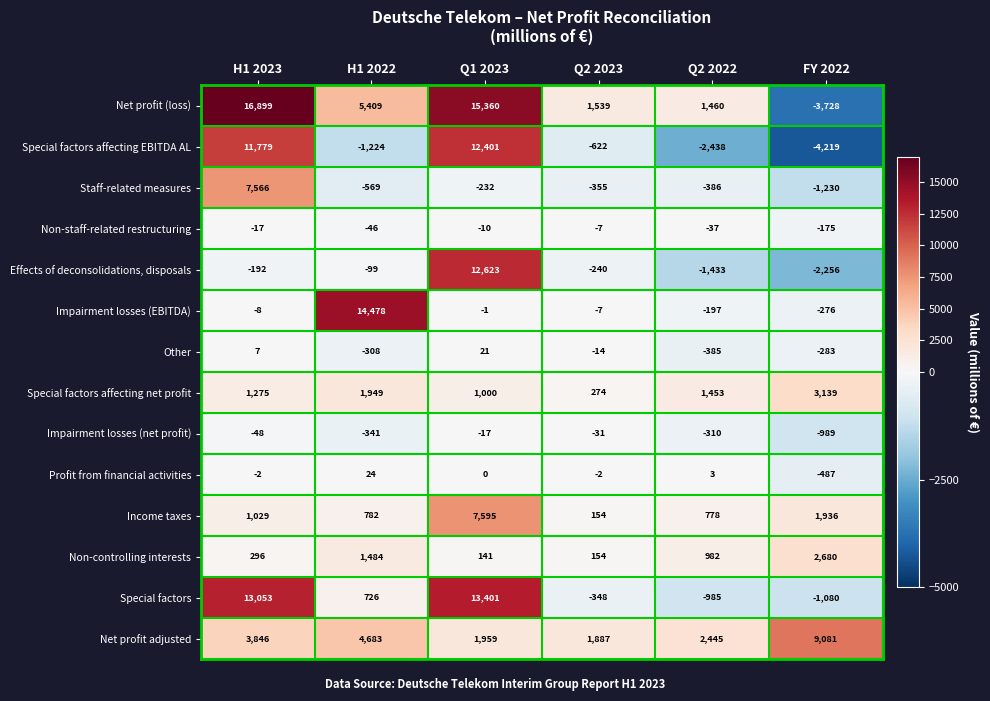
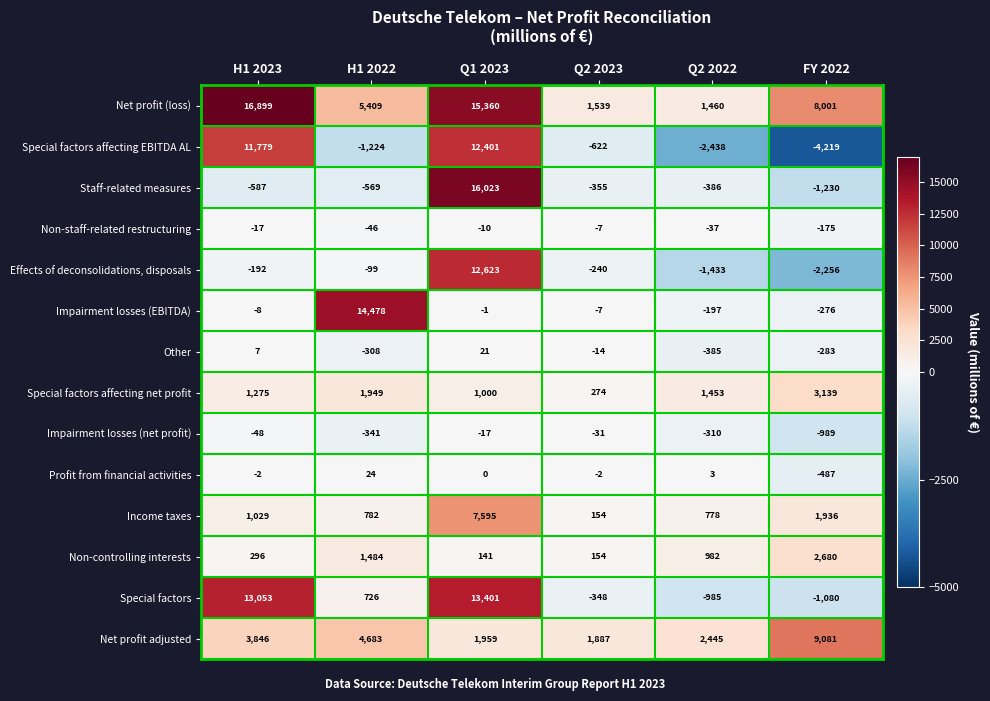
  {
    "Net profit (loss)": {
      "H1 2023": "16,899",
      "H1 2022": "5,409",
      "Q1 2023": "15,360",
      "Q2 2023": "1,539",
      "Q2 2022": "1,460",
-     "FY 2022": "-3,728"
+     "FY 2022": "8,001"
    },
    "Special factors affecting EBITDA AL": {
      "H1 2023": "11,779",
      "H1 2022": "-1,224",
      "Q1 2023": "12,401",
      "Q2 2023": "-622",
      "Q2 2022": "-2,438",
      "FY 2022": "-4,219"
    },
    "Staff-related measures": {
-     "H1 2023": "7,566",
+     "H1 2023": "-587",
      "H1 2022": "-569",
-     "Q1 2023": "-232",
+     "Q1 2023": "16,023",
      "Q2 2023": "-355",
      "Q2 2022": "-386",
      "FY 2022": "-1,230"
    },
    "Non-staff-related restructuring": {
      "H1 2023": "-17",
      "H1 2022": "-46",
      "Q1 2023": "-10",
      "Q2 2023": "-7",
      "Q2 2022": "-37",
      "FY 2022": "-175"
    },
    "Effects of deconsolidations, disposals": {
      "H1 2023": "-192",
      "H1 2022": "-99",
      "Q1 2023": "12,623",
      "Q2 2023": "-240",
      "Q2 2022": "-1,433",
      "FY 2022": "-2,256"
    },
    "Impairment losses (EBITDA)": {
      "H1 2023": "-8",
      "H1 2022": "14,478",
      "Q1 2023": "-1",
      "Q2 2023": "-7",
      "Q2 2022": "-197",
      "FY 2022": "-276"
    },
    "Other": {
      "H1 2023": "7",
      "H1 2022": "-308",
      "Q1 2023": "21",
      "Q2 2023": "-14",
      "Q2 2022": "-385",
      "FY 2022": "-283"
    },
    "Special factors affecting net profit": {
      "H1 2023": "1,275",
      "H1 2022": "1,949",
      "Q1 2023": "1,000",
      "Q2 2023": "274",
      "Q2 2022": "1,453",
      "FY 2022": "3,139"
    },
    "Impairment losses (net profit)": {
      "H1 2023": "-48",
      "H1 2022": "-341",
      "Q1 2023": "-17",
      "Q2 2023": "-31",
      "Q2 2022": "-310",
      "FY 2022": "-989"
    },
    "Profit from financial activities": {
      "H1 2023": "-2",
      "H1 2022": "24",
      "Q1 2023": "0",
      "Q2 2023": "-2",
      "Q2 2022": "3",
      "FY 2022": "-487"
    },
    "Income taxes": {
      "H1 2023": "1,029",
      "H1 2022": "782",
      "Q1 2023": "7,595",
      "Q2 2023": "154",
      "Q2 2022": "778",
      "FY 2022": "1,936"
    },
    "Non-controlling interests": {
      "H1 2023": "296",
      "H1 2022": "1,484",
      "Q1 2023": "141",
      "Q2 2023": "154",
      "Q2 2022": "982",
      "FY 2022": "2,680"
    },
    "Special factors": {
      "H1 2023": "13,053",
      "H1 2022": "726",
      "Q1 2023": "13,401",
      "Q2 2023": "-348",
      "Q2 2022": "-985",
      "FY 2022": "-1,080"
    },
    "Net profit adjusted": {
      "H1 2023": "3,846",
      "H1 2022": "4,683",
      "Q1 2023": "1,959",
      "Q2 2023": "1,887",
      "Q2 2022": "2,445",
      "FY 2022": "9,081"
    }
  }
